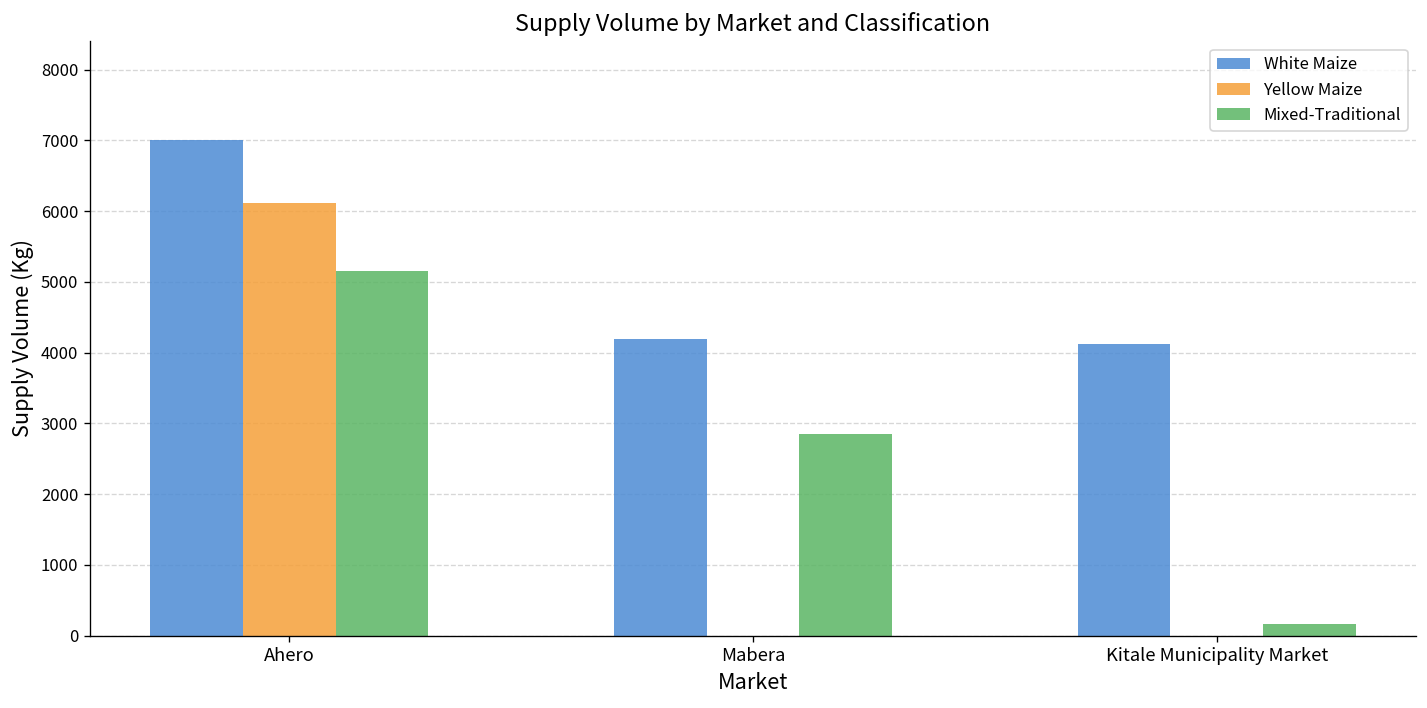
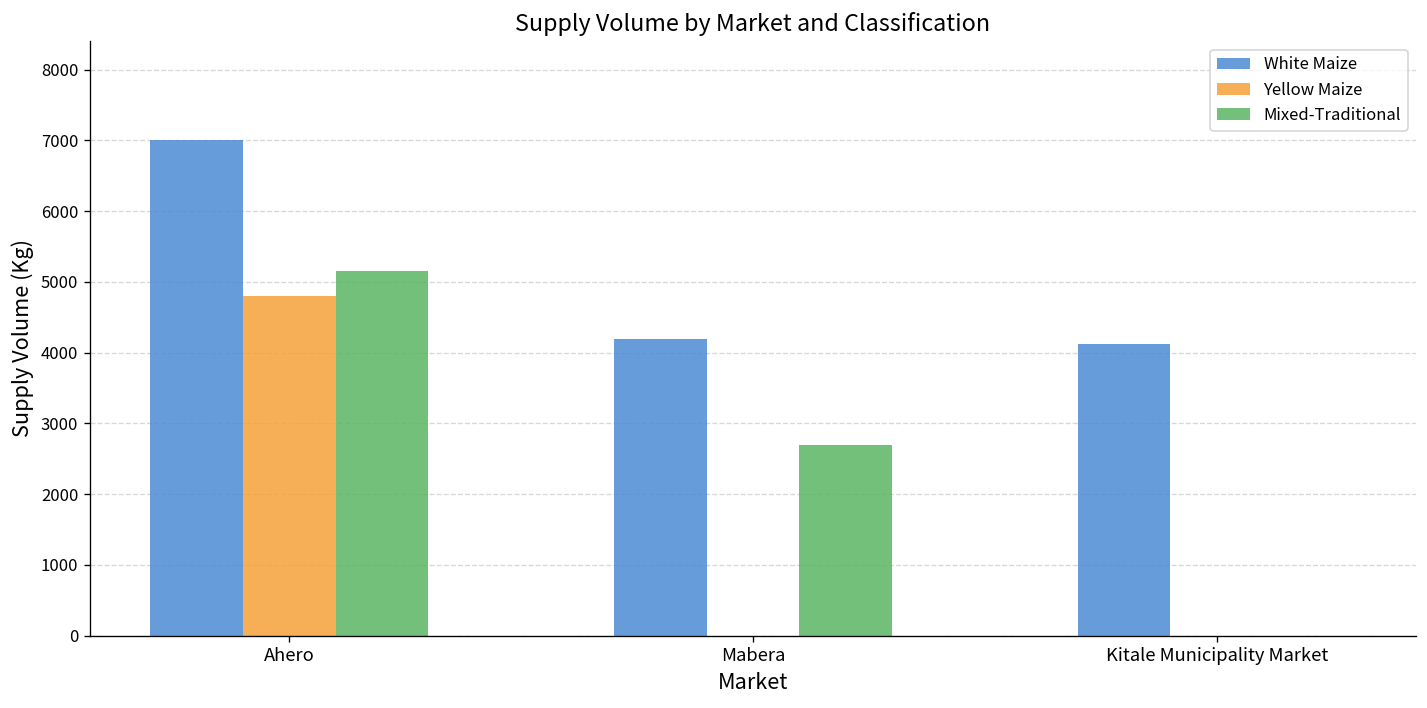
  {
    "White Maize": {
      "Ahero": 7000,
      "Mabera": 4200,
      "Kitale Municipality Market": 4100
    },
    "Yellow Maize": {
-     "Ahero": 6100,
+     "Ahero": 4800,
      "Mabera": 0,
      "Kitale Municipality Market": 0
    },
    "Mixed-Traditional": {
      "Ahero": 5200,
-     "Mabera": 2900,
-     "Kitale Municipality Market": 200
+     "Mabera": 2700,
+     "Kitale Municipality Market": 0
    }
  }
